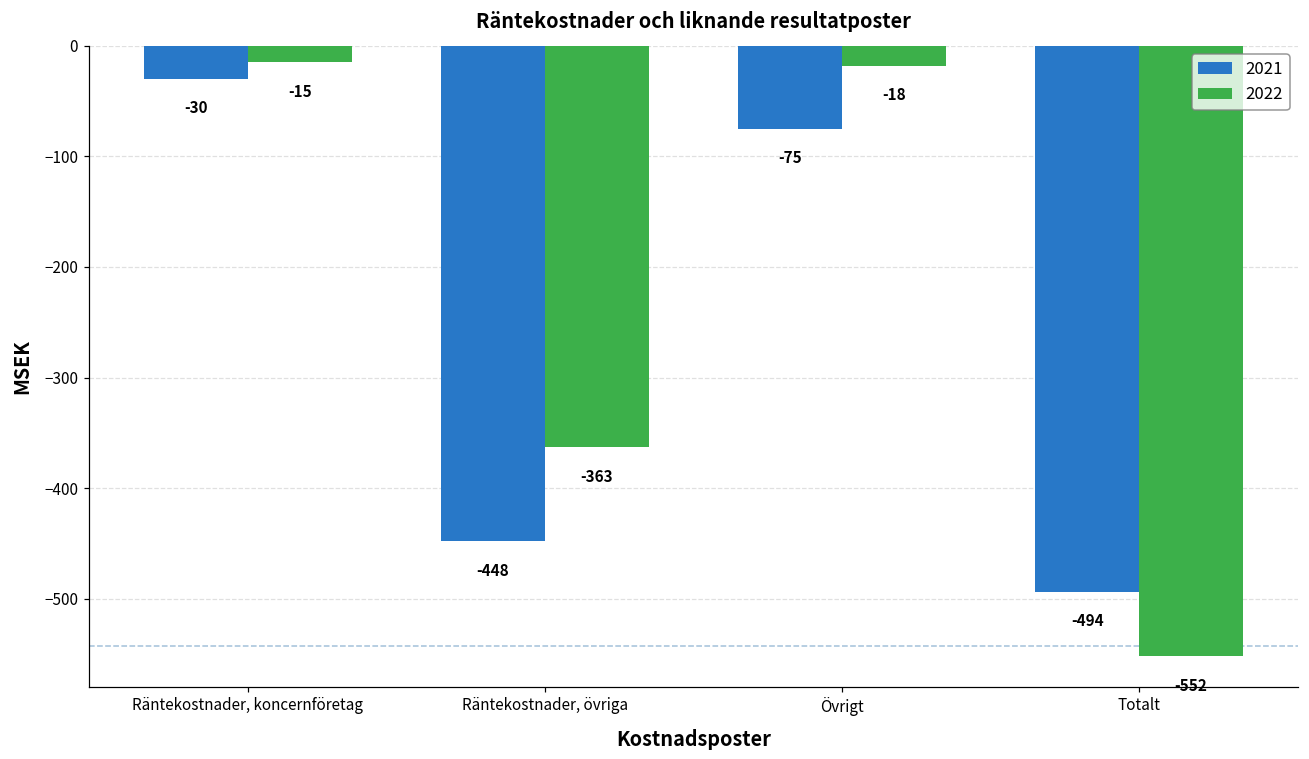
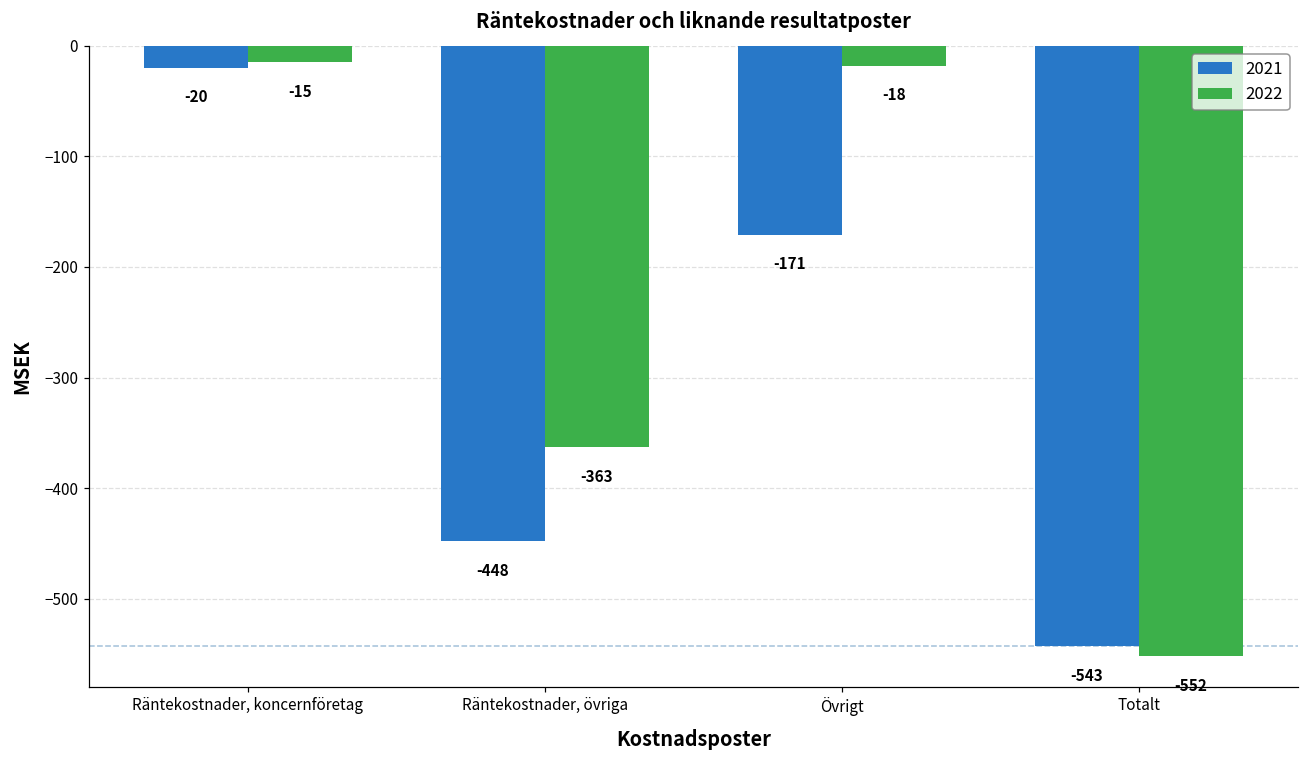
  {
    "2021": {
-     "Räntekostnader, koncernföretag": -30,
+     "Räntekostnader, koncernföretag": -20,
      "Räntekostnader, övriga": -448,
-     "Övrigt": -75,
-     "Totalt": -494
+     "Övrigt": -171,
+     "Totalt": -543
    },
    "2022": {
      "Räntekostnader, koncernföretag": -15,
      "Räntekostnader, övriga": -363,
      "Övrigt": -18,
      "Totalt": -552
    }
  }
